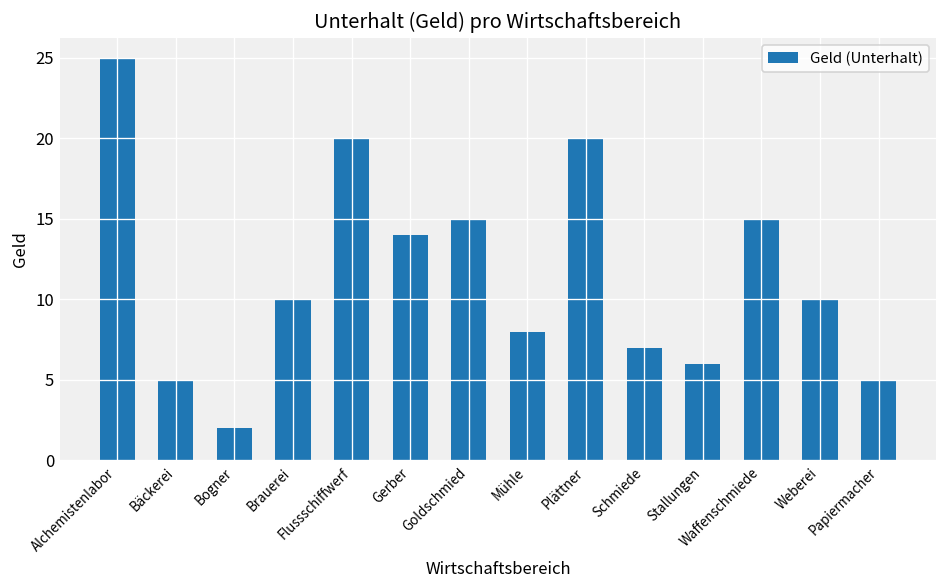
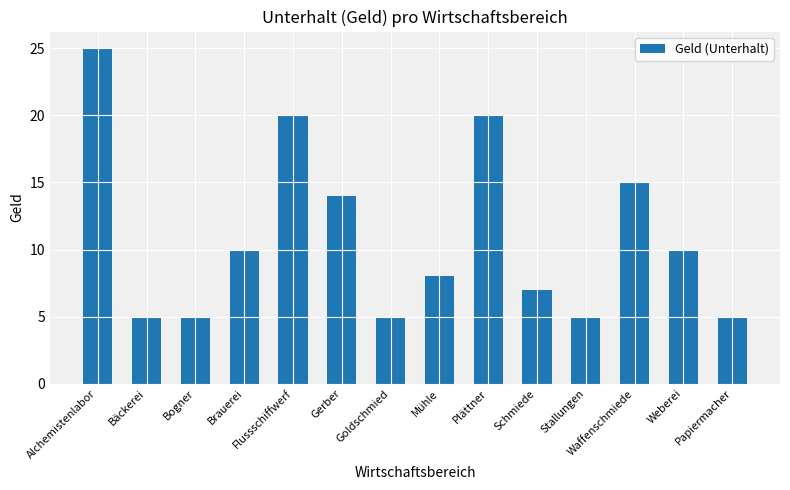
  {
    "Alchemistenlabor": 25,
    "Bäckerei": 5,
-   "Bogner": 2,
+   "Bogner": 5,
    "Brauerei": 10,
    "Flussschiffwerf": 20,
    "Gerber": 14,
-   "Goldschmied": 15,
+   "Goldschmied": 5,
    "Mühle": 8,
    "Plättner": 20,
    "Schmiede": 7,
-   "Stallungen": 6,
+   "Stallungen": 5,
    "Waffenschmiede": 15,
    "Weberei": 10,
    "Papiermacher": 5
  }
